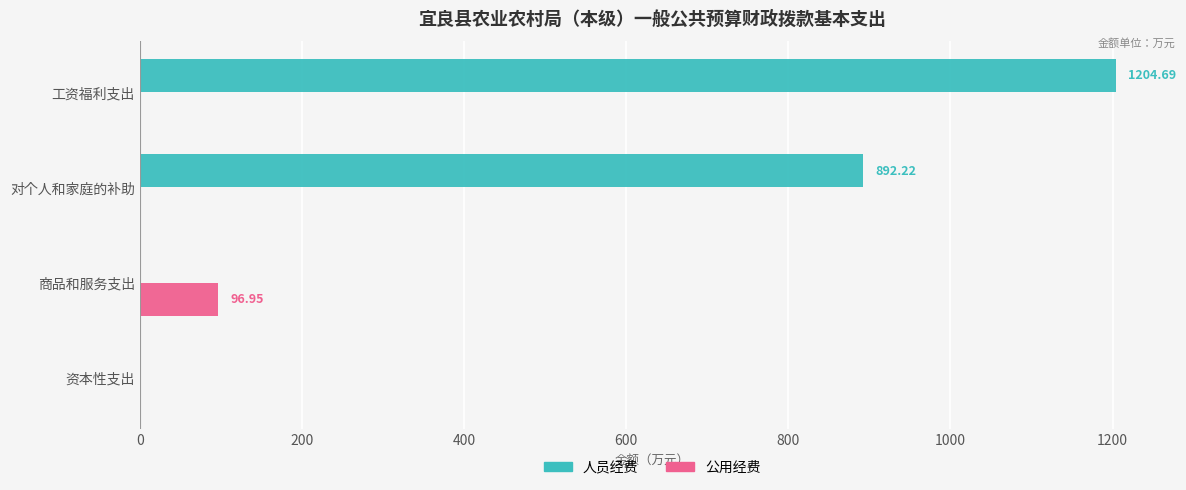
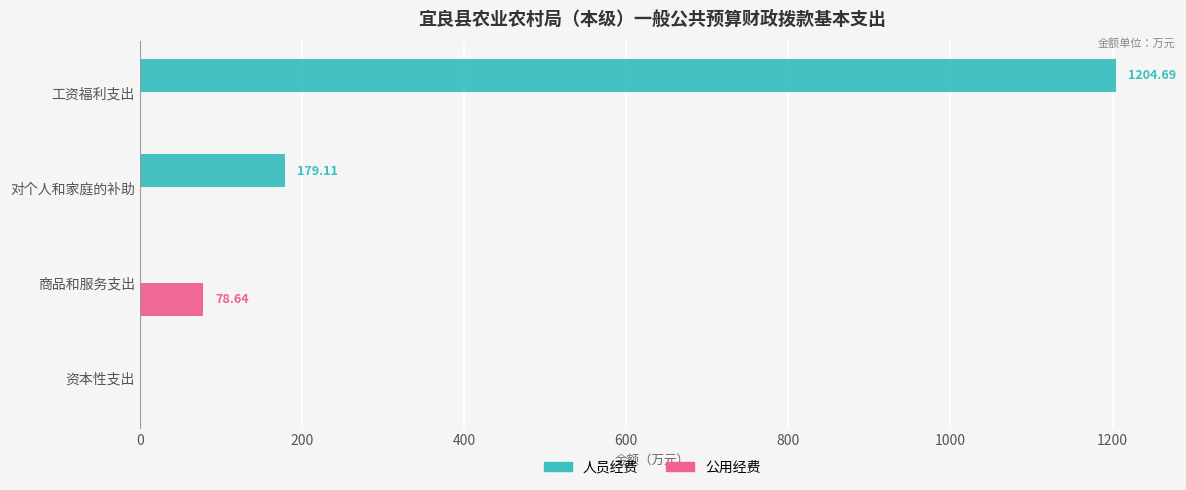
  {
    "人员经费": {
      "工资福利支出": 1204.69,
-     "对个人和家庭的补助": 892.22
+     "对个人和家庭的补助": 179.11
    },
    "公用经费": {
-     "商品和服务支出": 96.95
+     "商品和服务支出": 78.64
    }
  }
